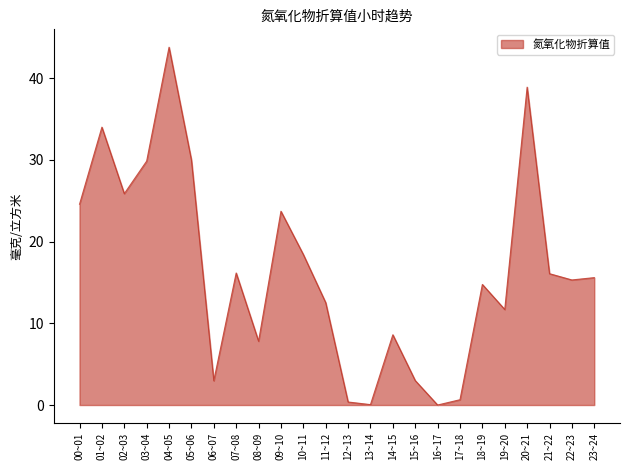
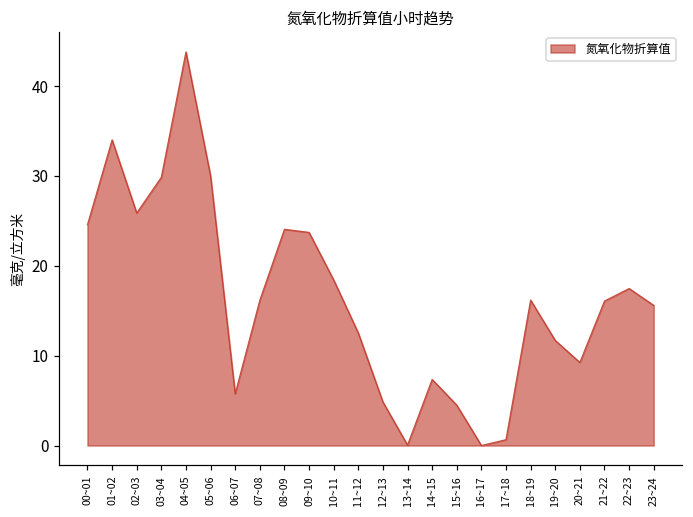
  {
    "00~01": 25,
    "01~02": 34,
    "02~03": 26,
    "03~04": 30,
    "04~05": 44,
    "05~06": 30,
-   "06~07": 3,
+   "06~07": 6,
    "07~08": 16,
-   "08~09": 8,
+   "08~09": 24,
    "09~10": 24,
    "10~11": 18,
    "11~12": 13,
-   "12~13": 0,
+   "12~13": 5,
    "13~14": 0,
-   "14~15": 9,
-   "15~16": 3,
+   "14~15": 7,
+   "15~16": 4,
    "16~17": 0,
    "17~18": 1,
-   "18~19": 15,
+   "18~19": 16,
    "19~20": 12,
-   "20~21": 39,
+   "20~21": 9,
    "21~22": 16,
-   "22~23": 15,
+   "22~23": 17,
    "23~24": 16
  }
